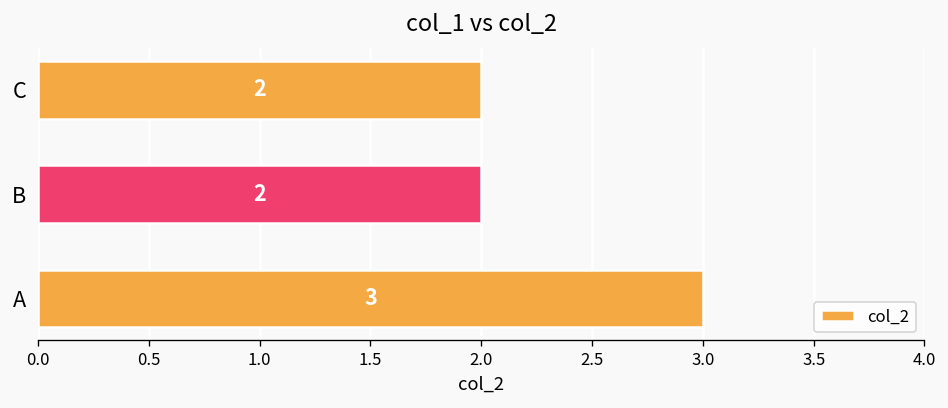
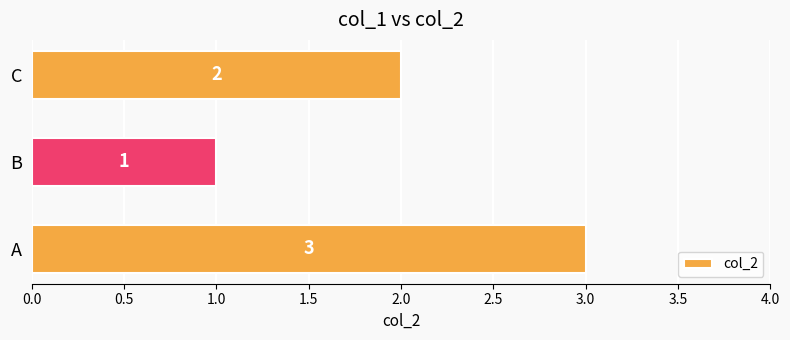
  {
    "C": 2,
-   "B": 2,
+   "B": 1,
    "A": 3
  }
